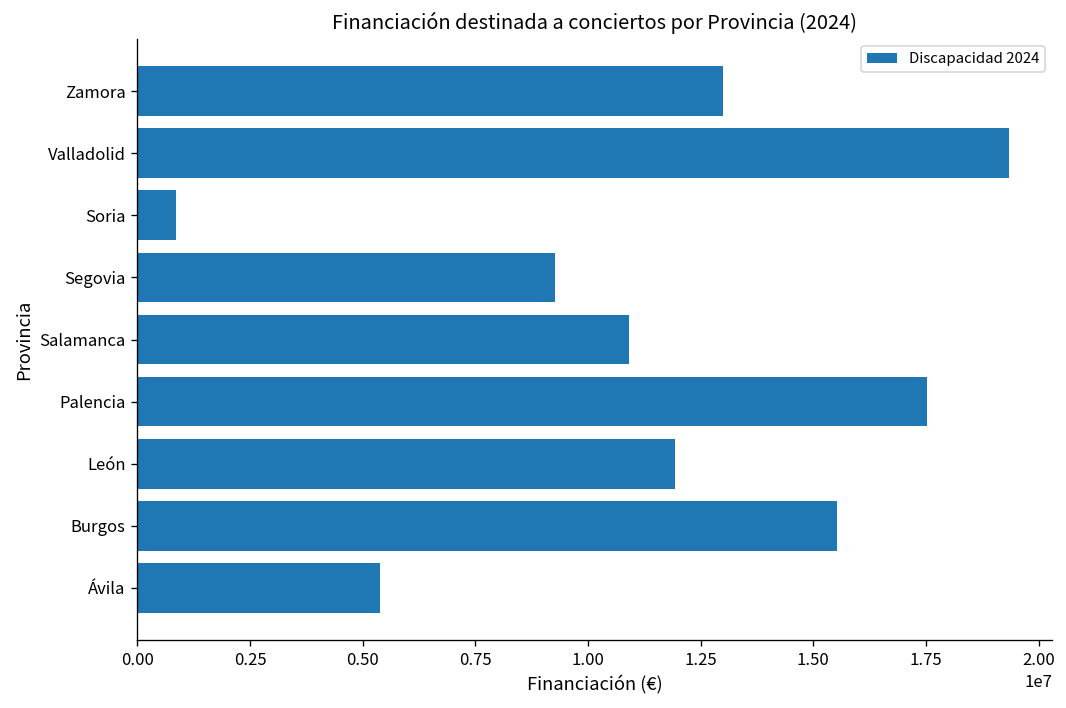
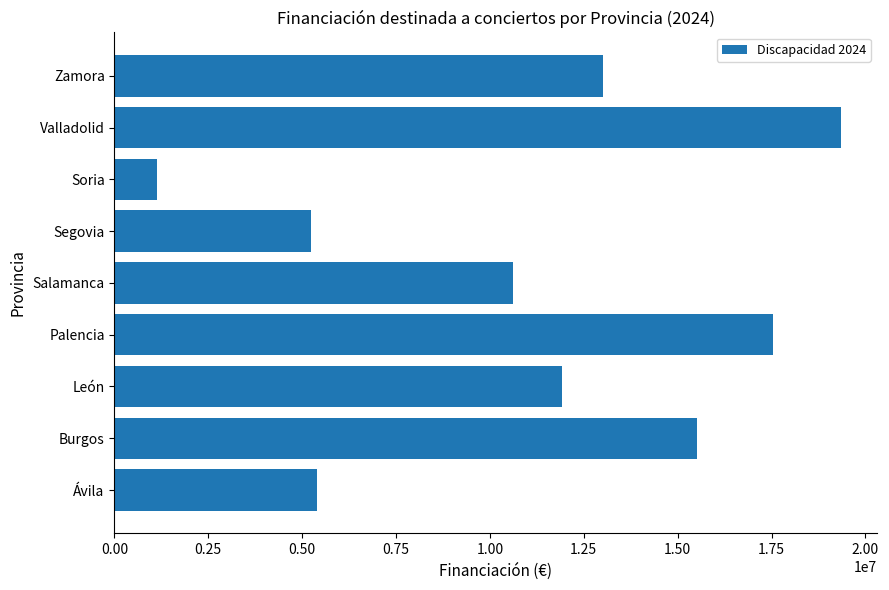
  {
    "Zamora": 13000000,
    "Valladolid": 19300000,
-   "Soria": 900000,
-   "Segovia": 9300000,
-   "Salamanca": 10900000,
+   "Soria": 1100000,
+   "Segovia": 5200000,
+   "Salamanca": 10600000,
    "Palencia": 17500000,
    "León": 11900000,
    "Burgos": 15500000,
    "Ávila": 5400000
  }
